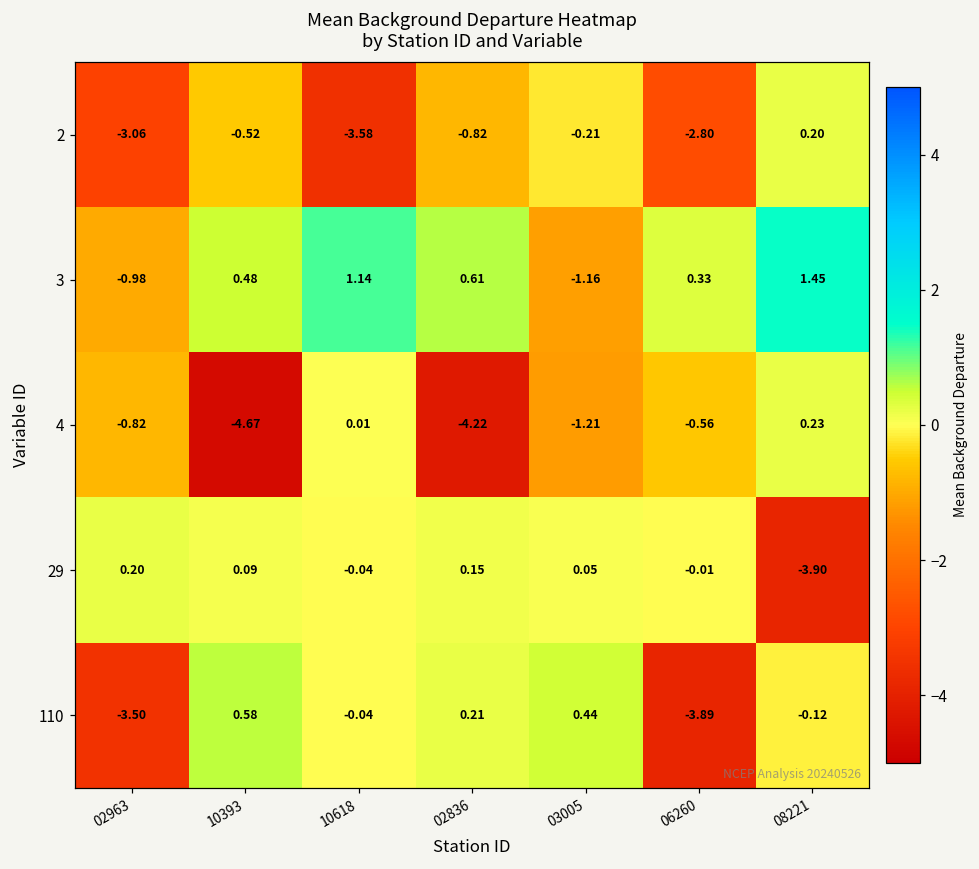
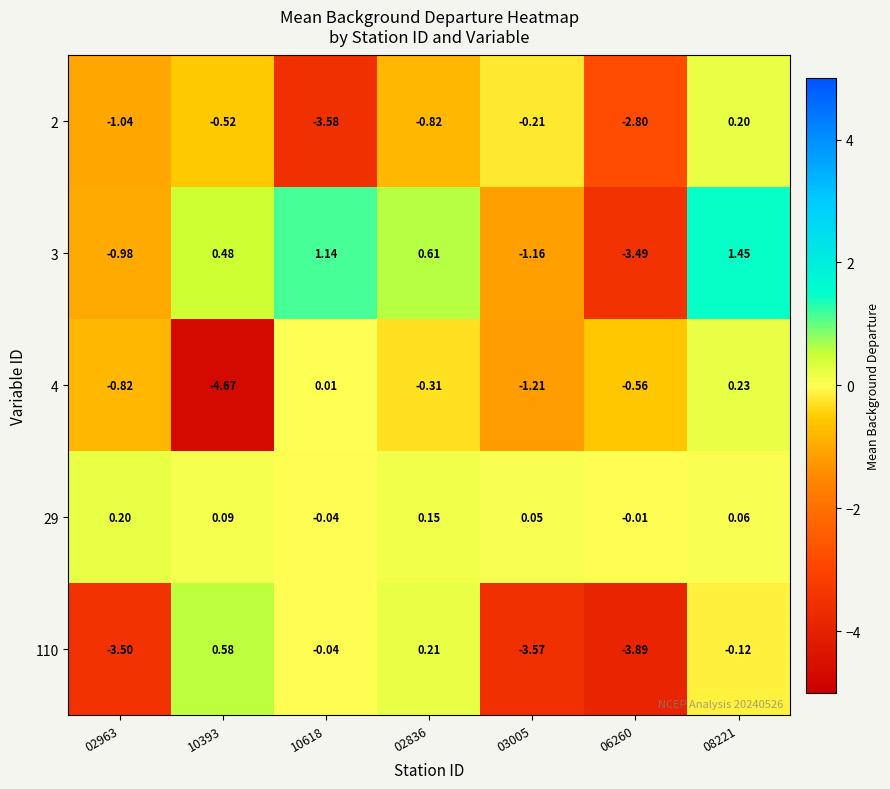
  {
    "2": {
-     "02963": -3.06,
+     "02963": -1.04,
      "10393": -0.52,
      "10618": -3.58,
      "02836": -0.82,
      "03005": -0.21,
      "06260": -2.80,
      "08221": 0.20
    },
    "3": {
      "02963": -0.98,
      "10393": 0.48,
      "10618": 1.14,
      "02836": 0.61,
      "03005": -1.16,
-     "06260": 0.33,
+     "06260": -3.49,
      "08221": 1.45
    },
    "4": {
      "02963": -0.82,
      "10393": -4.67,
      "10618": 0.01,
-     "02836": -4.22,
+     "02836": -0.31,
      "03005": -1.21,
      "06260": -0.56,
      "08221": 0.23
    },
    "29": {
      "02963": 0.20,
      "10393": 0.09,
      "10618": -0.04,
      "02836": 0.15,
      "03005": 0.05,
      "06260": -0.01,
-     "08221": -3.90
+     "08221": 0.06
    },
    "110": {
      "02963": -3.50,
      "10393": 0.58,
      "10618": -0.04,
      "02836": 0.21,
-     "03005": 0.44,
+     "03005": -3.57,
      "06260": -3.89
    }
  }
